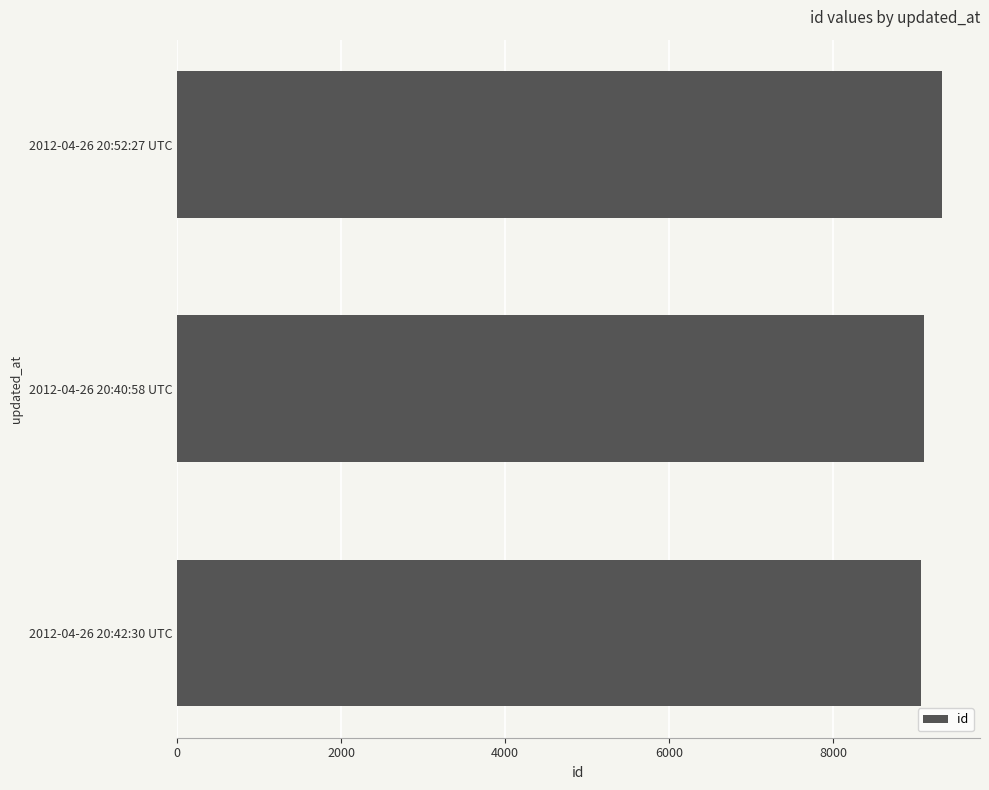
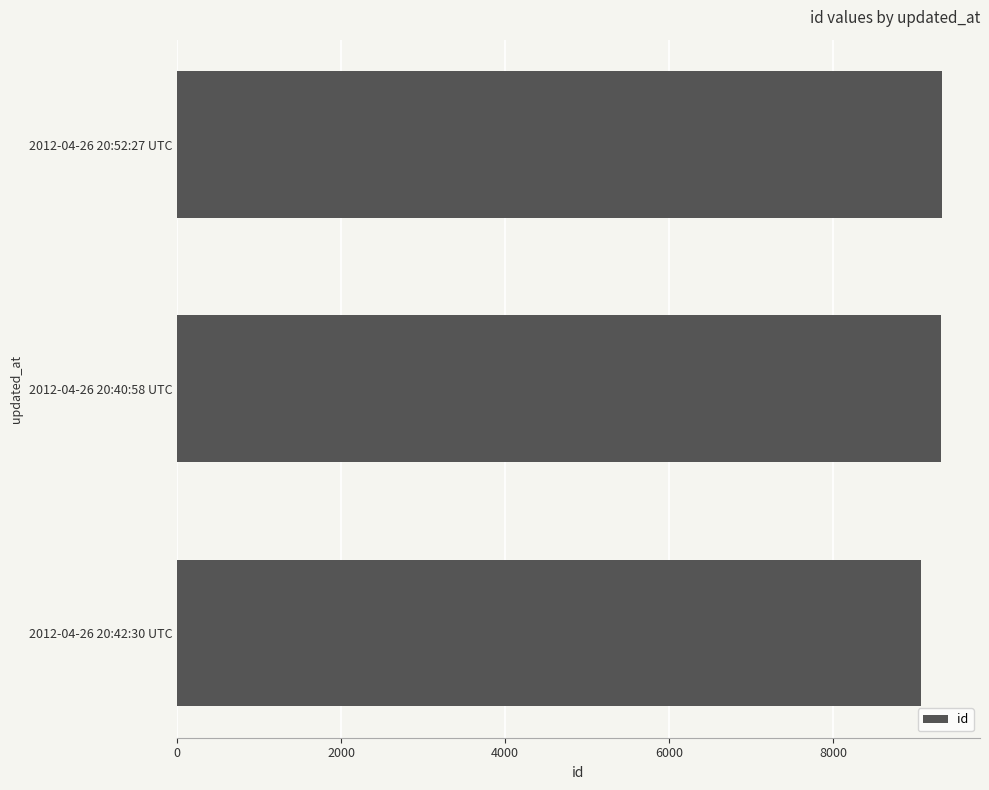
  {
    "2012-04-26 20:52:27 UTC": 9300,
-   "2012-04-26 20:40:58 UTC": 9100,
+   "2012-04-26 20:40:58 UTC": 9300,
    "2012-04-26 20:42:30 UTC": 9100
  }
